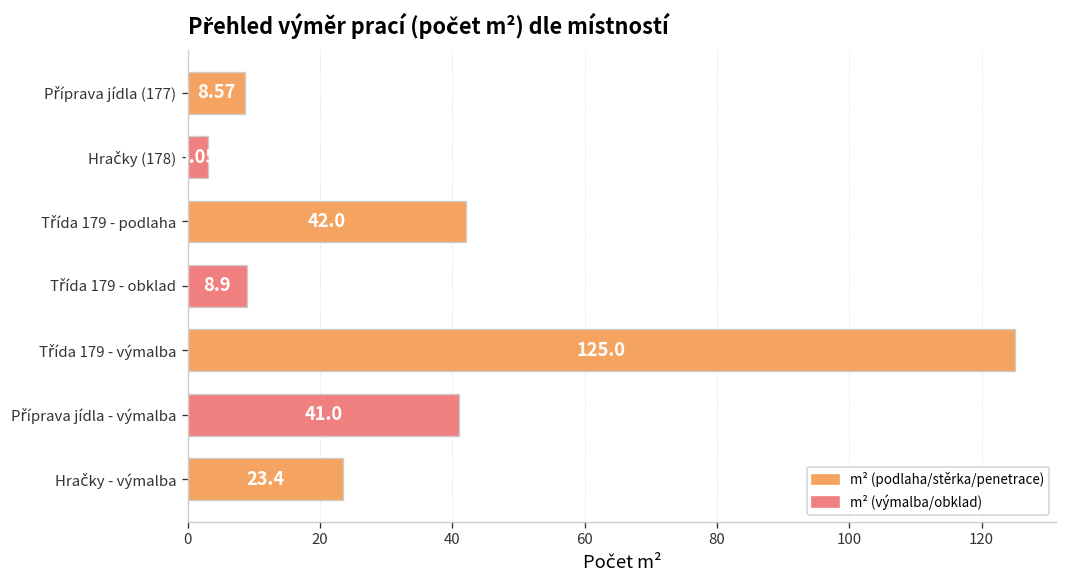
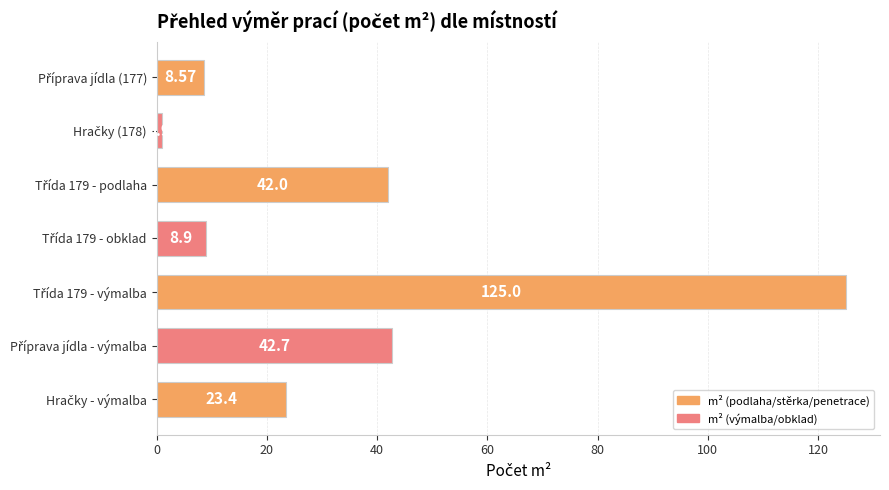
  {
    "Příprava jídla (177)": 8.57,
-   "Hračky (178)": 3,
+   "Hračky (178)": 1,
    "Třída 179 - podlaha": 42.0,
    "Třída 179 - obklad": 8.9,
    "Třída 179 - výmalba": 125.0,
-   "Příprava jídla - výmalba": 41.0,
+   "Příprava jídla - výmalba": 42.7,
    "Hračky - výmalba": 23.4
  }
